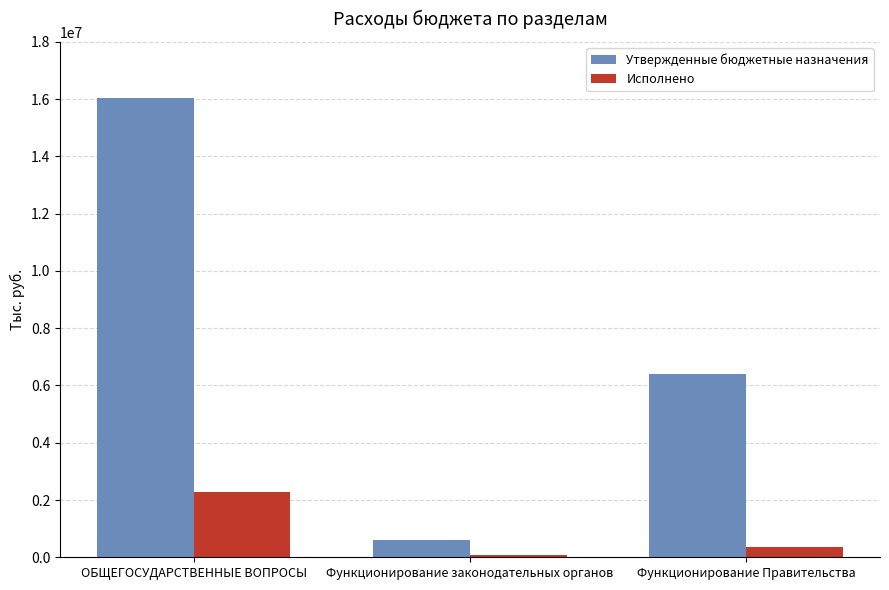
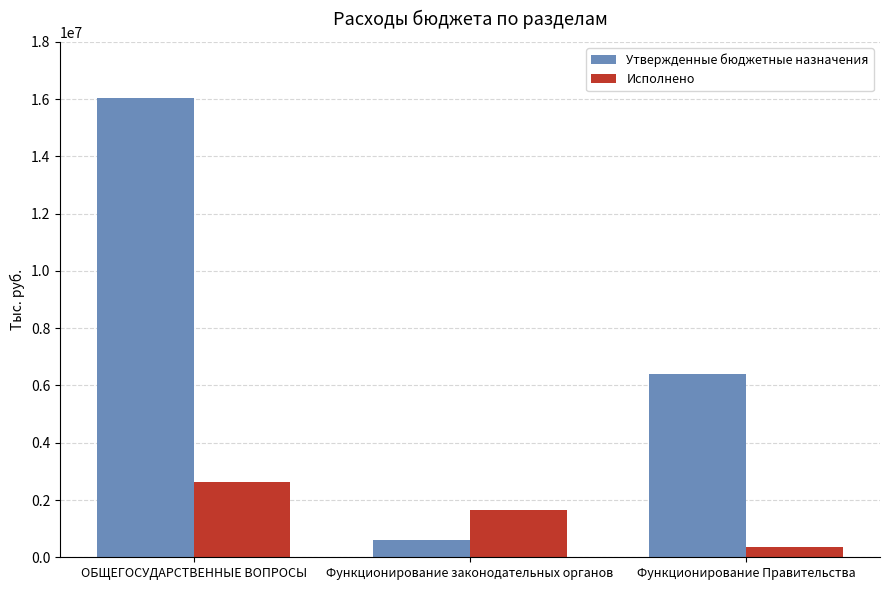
  {
    "Утвержденные бюджетные назначения": {
      "ОБЩЕГОСУДАРСТВЕННЫЕ ВОПРОСЫ": 16100000,
      "Функционирование законодательных органов": 600000,
      "Функционирование Правительства": 6400000
    },
    "Исполнено": {
-     "ОБЩЕГОСУДАРСТВЕННЫЕ ВОПРОСЫ": 2300000,
-     "Функционирование законодательных органов": 100000,
+     "ОБЩЕГОСУДАРСТВЕННЫЕ ВОПРОСЫ": 2600000,
+     "Функционирование законодательных органов": 1700000,
      "Функционирование Правительства": 400000
    }
  }
